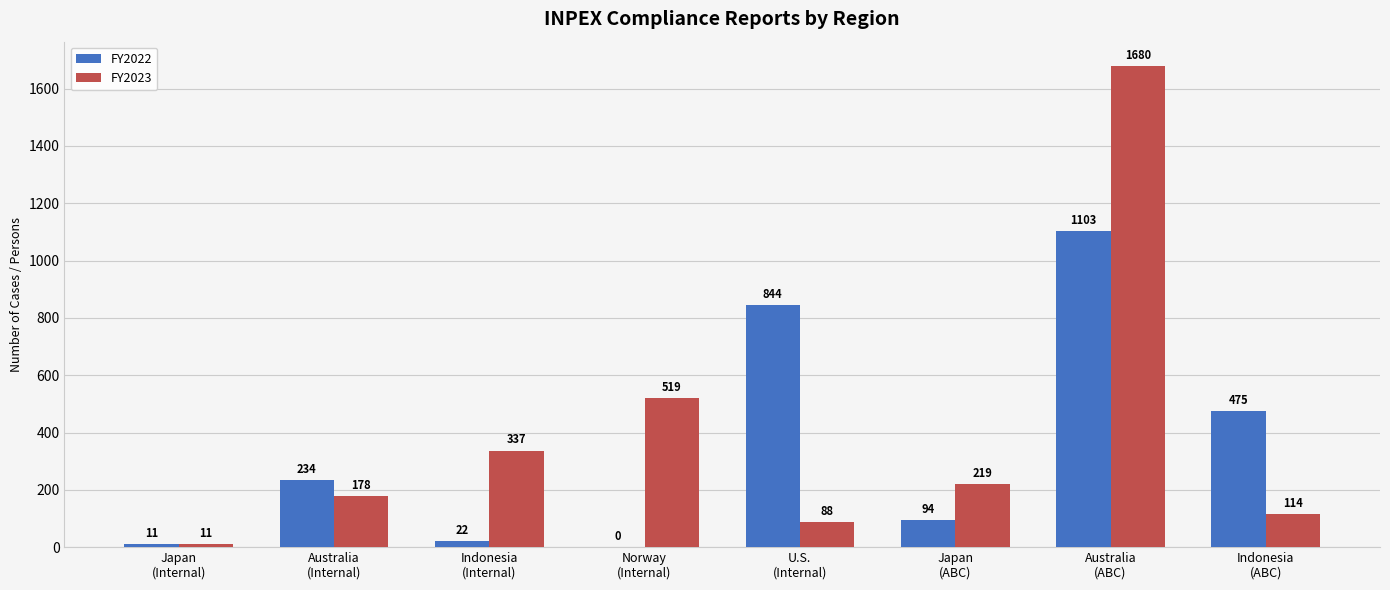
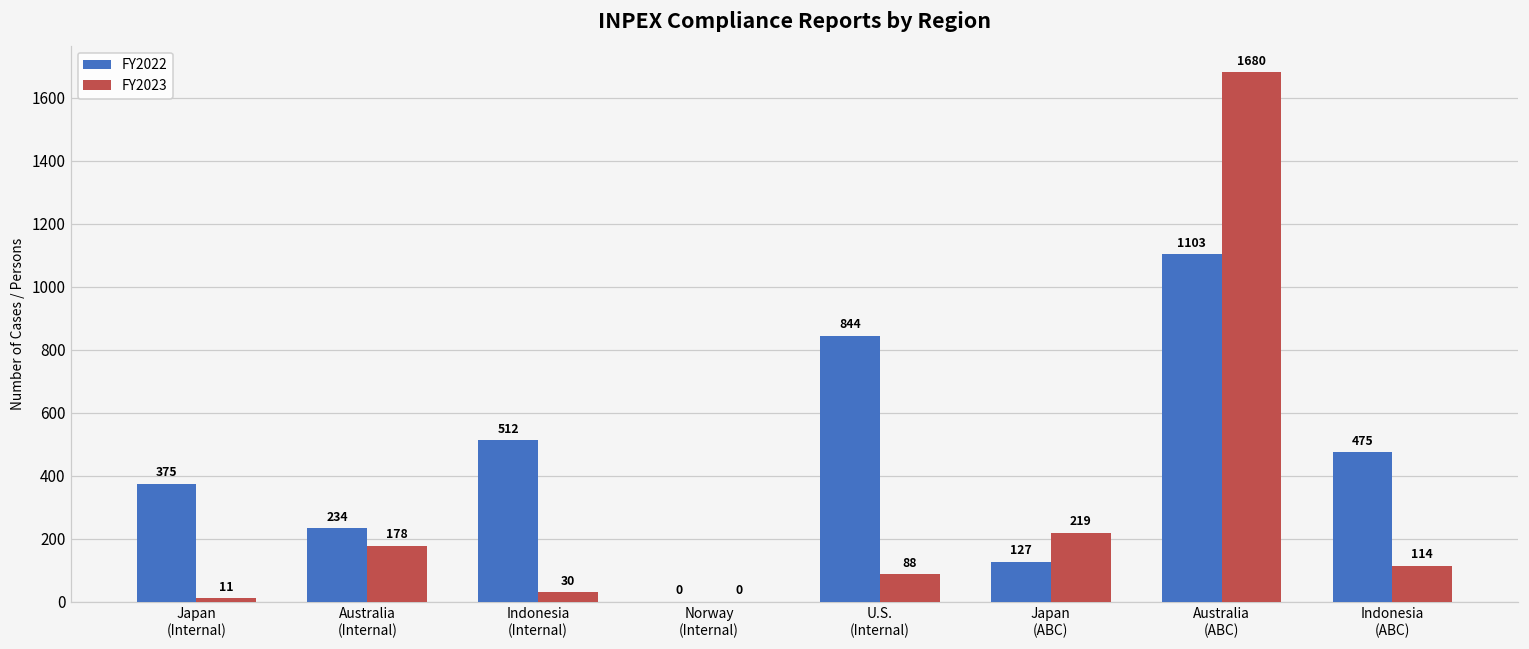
  {
    "FY2022": {
-     "Japan (Internal)": 11,
+     "Japan (Internal)": 375,
      "Australia (Internal)": 234,
-     "Indonesia (Internal)": 22,
+     "Indonesia (Internal)": 512,
      "Norway (Internal)": 0,
      "U.S. (Internal)": 844,
-     "Japan (ABC)": 94,
+     "Japan (ABC)": 127,
      "Australia (ABC)": 1103,
      "Indonesia (ABC)": 475
    },
    "FY2023": {
      "Japan (Internal)": 11,
      "Australia (Internal)": 178,
-     "Indonesia (Internal)": 337,
-     "Norway (Internal)": 519,
+     "Indonesia (Internal)": 30,
+     "Norway (Internal)": 0,
      "U.S. (Internal)": 88,
      "Japan (ABC)": 219,
      "Australia (ABC)": 1680,
      "Indonesia (ABC)": 114
    }
  }
